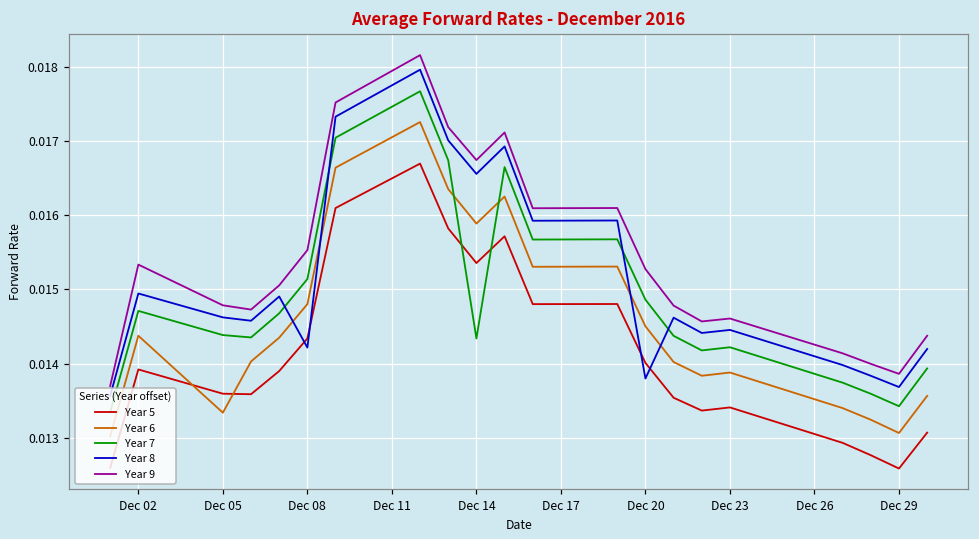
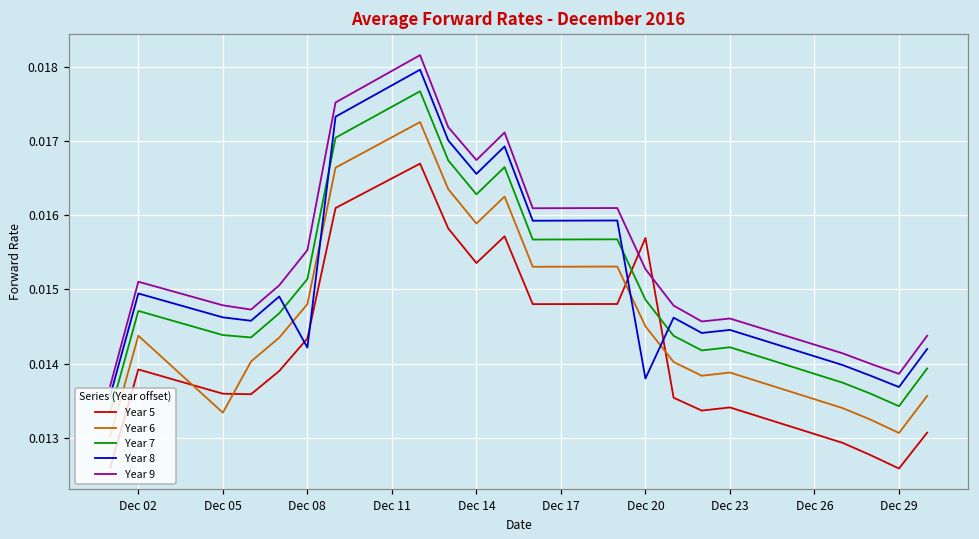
  {
    "Year 5": {
      "Dec 02": 0.0139,
      "Dec 05": 0.0136,
      "Dec 08": 0.0143,
      "Dec 14": 0.0154,
-     "Dec 20": 0.0140,
+     "Dec 20": 0.0157,
      "Dec 23": 0.0134,
      "Dec 29": 0.0126
    },
    "Year 6": {
      "Dec 02": 0.0144,
      "Dec 05": 0.0133,
      "Dec 08": 0.0148,
      "Dec 14": 0.0159,
      "Dec 20": 0.0145,
      "Dec 23": 0.0139,
      "Dec 29": 0.0131
    },
    "Year 7": {
      "Dec 02": 0.0147,
      "Dec 05": 0.0144,
      "Dec 08": 0.0151,
-     "Dec 14": 0.0143,
+     "Dec 14": 0.0163,
      "Dec 20": 0.0149,
      "Dec 23": 0.0142,
      "Dec 29": 0.0134
    },
    "Year 8": {
      "Dec 02": 0.0149,
      "Dec 05": 0.0146,
      "Dec 08": 0.0142,
      "Dec 14": 0.0166,
      "Dec 20": 0.0138,
      "Dec 23": 0.0145,
      "Dec 29": 0.0137
    },
    "Year 9": {
-     "Dec 02": 0.0153,
+     "Dec 02": 0.0151,
      "Dec 05": 0.0148,
      "Dec 08": 0.0155,
      "Dec 14": 0.0167,
      "Dec 20": 0.0153,
      "Dec 23": 0.0146,
      "Dec 29": 0.0139
    }
  }
